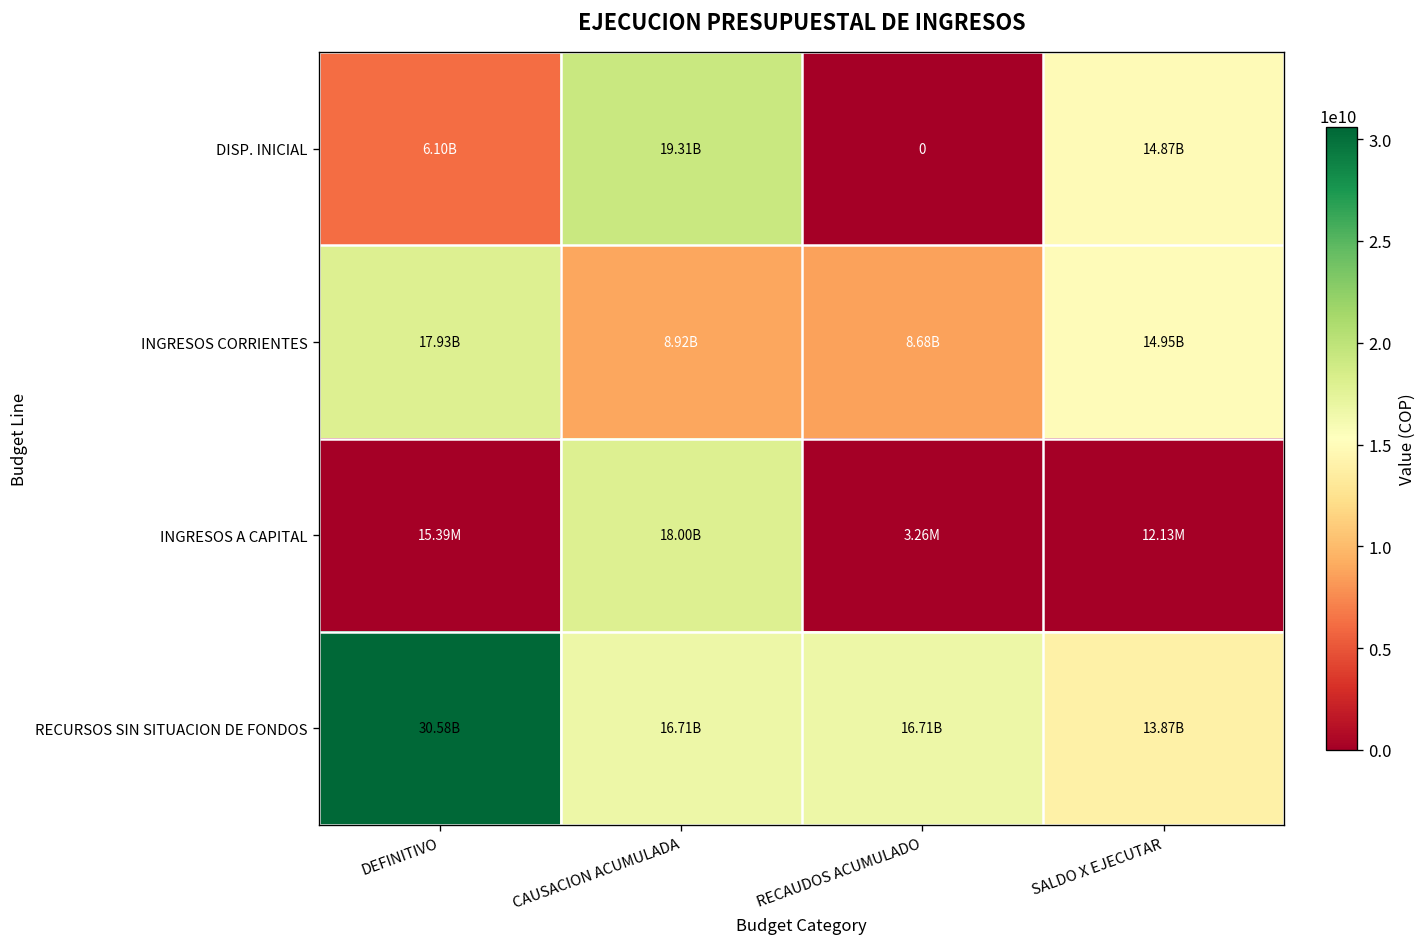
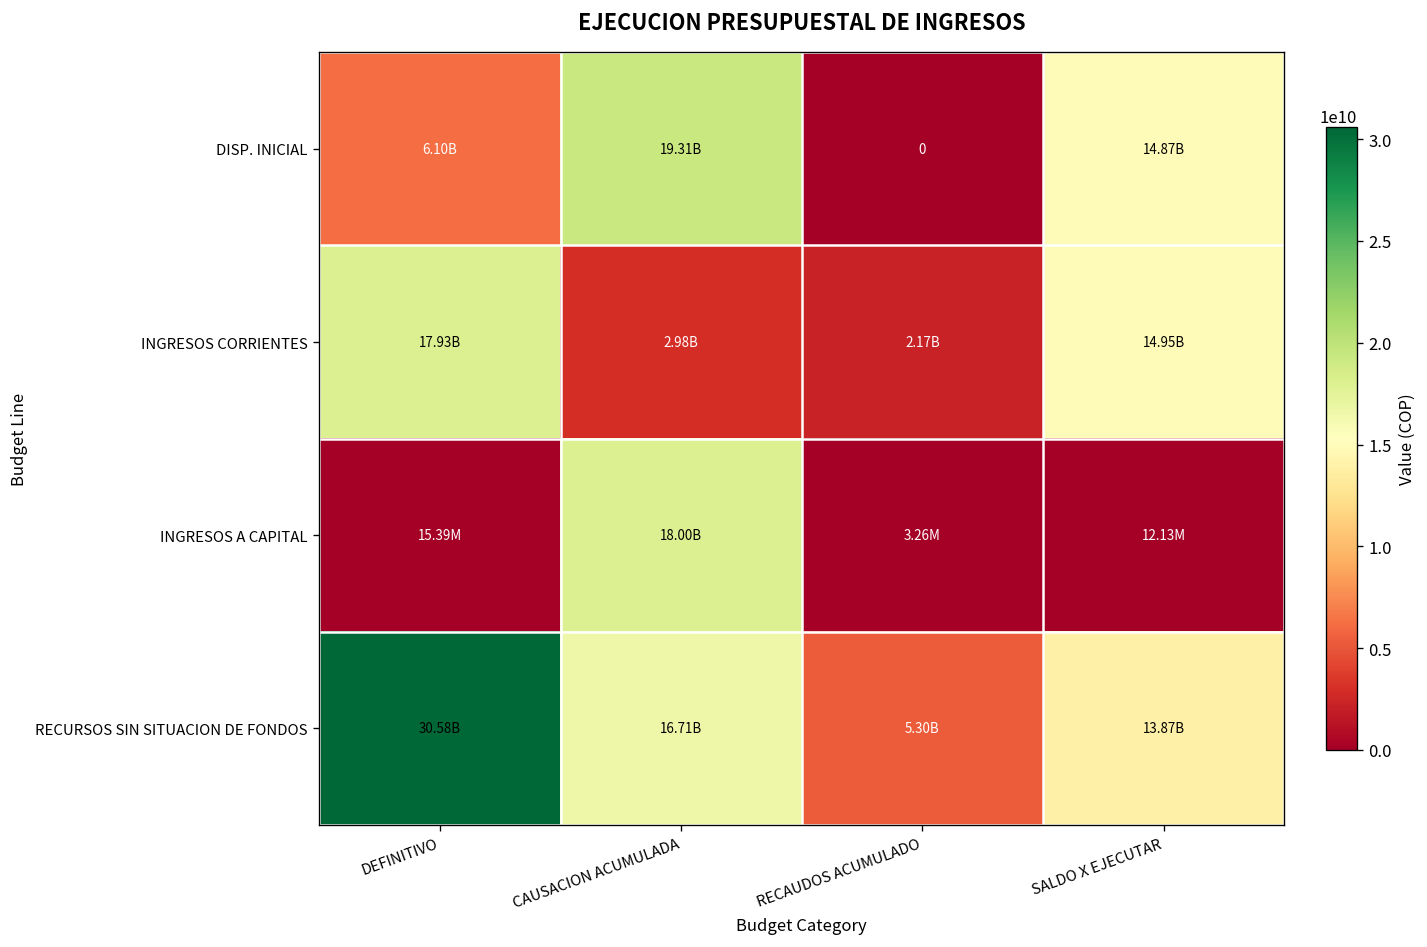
  {
    "DISP. INICIAL": {
      "DEFINITIVO": "6.10B",
      "CAUSACION ACUMULADA": "19.31B",
      "RECAUDOS ACUMULADO": "0",
      "SALDO X EJECUTAR": "14.87B"
    },
    "INGRESOS CORRIENTES": {
      "DEFINITIVO": "17.93B",
-     "CAUSACION ACUMULADA": "8.92B",
-     "RECAUDOS ACUMULADO": "8.68B",
+     "CAUSACION ACUMULADA": "2.98B",
+     "RECAUDOS ACUMULADO": "2.17B",
      "SALDO X EJECUTAR": "14.95B"
    },
    "INGRESOS A CAPITAL": {
      "DEFINITIVO": "15.39M",
      "CAUSACION ACUMULADA": "18.00B",
      "RECAUDOS ACUMULADO": "3.26M",
      "SALDO X EJECUTAR": "12.13M"
    },
    "RECURSOS SIN SITUACION DE FONDOS": {
      "DEFINITIVO": "30.58B",
      "CAUSACION ACUMULADA": "16.71B",
-     "RECAUDOS ACUMULADO": "16.71B",
+     "RECAUDOS ACUMULADO": "5.30B",
      "SALDO X EJECUTAR": "13.87B"
    }
  }
